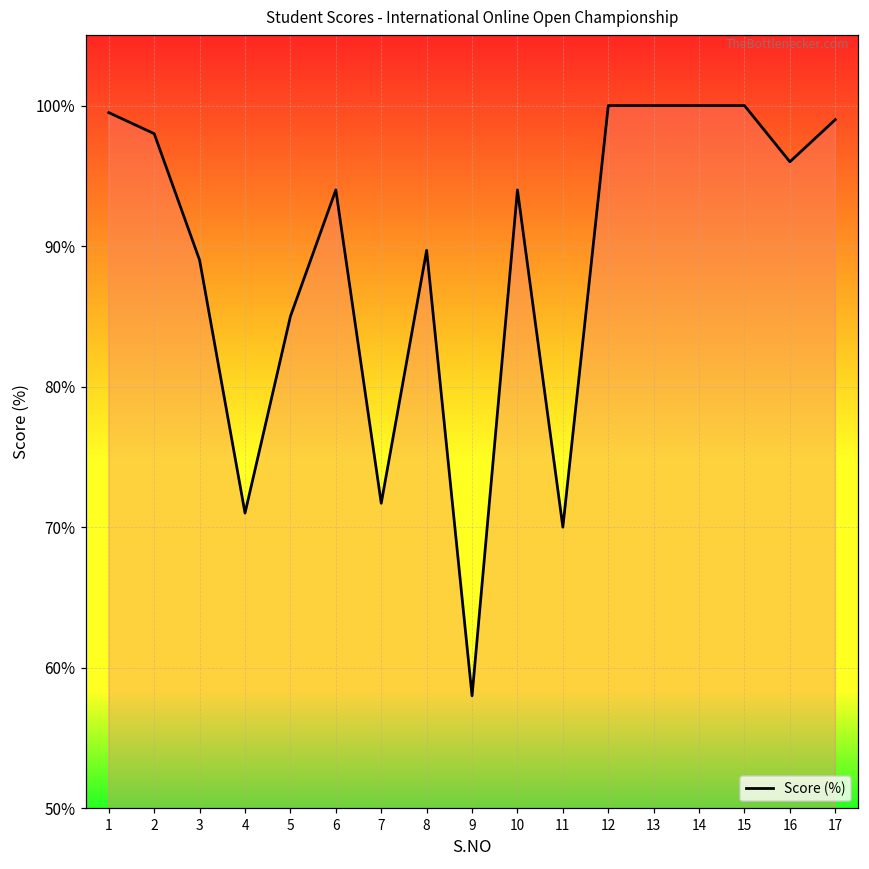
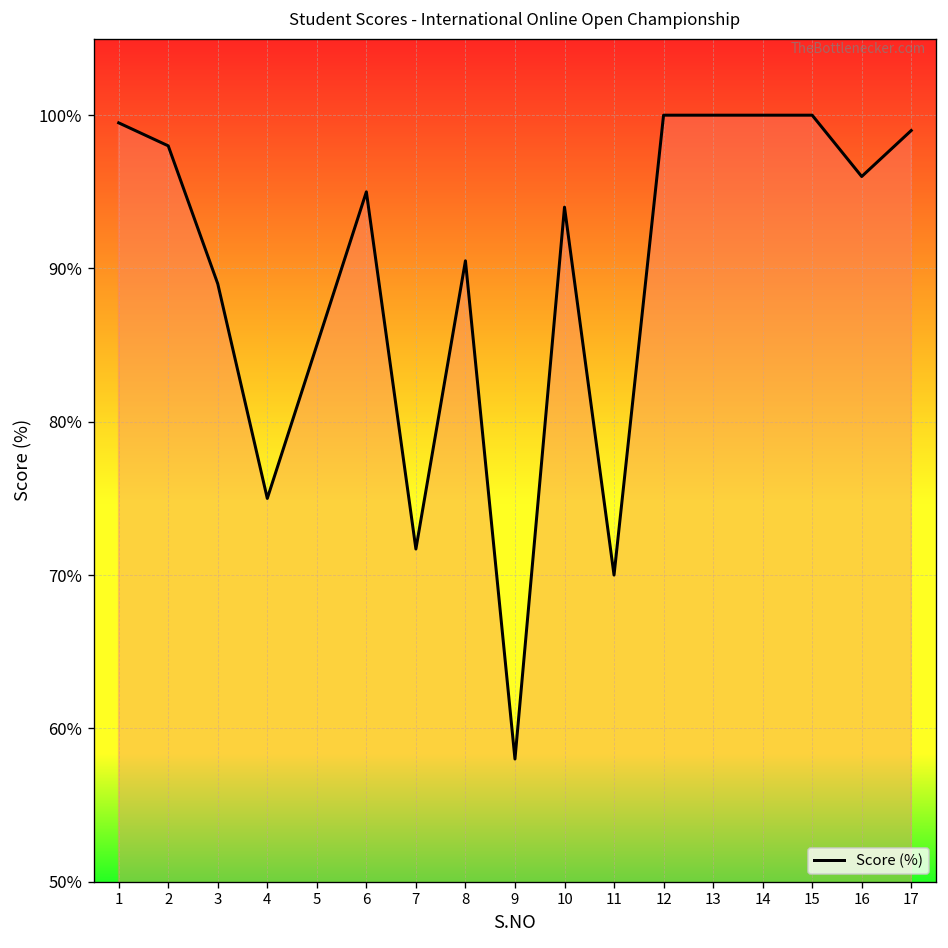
  {
    "1": "99.5%",
    "2": "98.0%",
    "3": "89.0%",
-   "4": "71.0%",
+   "4": "75.0%",
    "5": "85.0%",
-   "6": "94.0%",
+   "6": "95.0%",
    "7": "71.7%",
-   "8": "89.7%",
+   "8": "90.5%",
    "9": "58.0%",
    "10": "94.0%",
    "11": "70.0%",
    "12": "100.0%",
    "13": "100.0%",
    "14": "100.0%",
    "15": "100.0%",
    "16": "96.0%",
    "17": "99.0%"
  }
